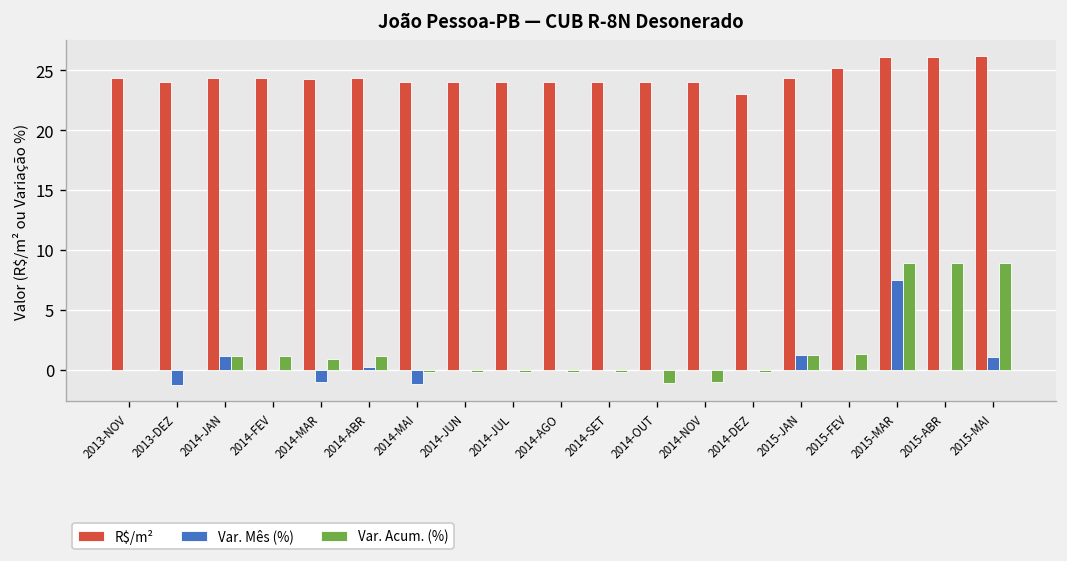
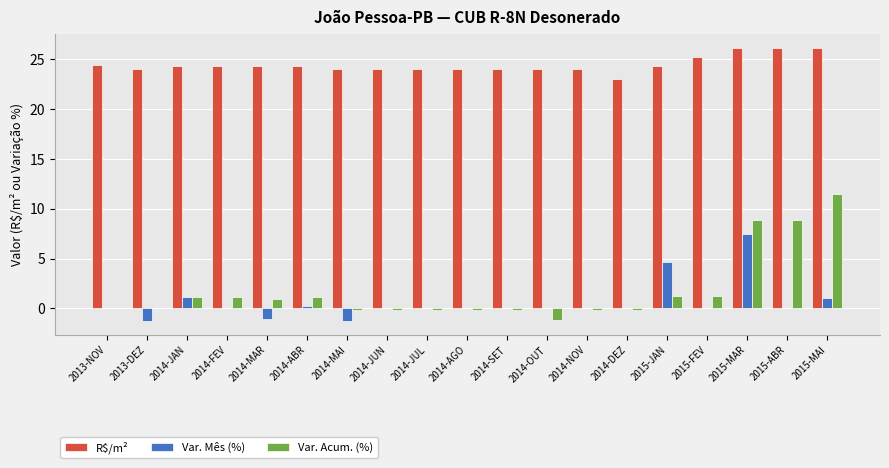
  {
    "R$/m²": {
      "2013-NOV": 24,
      "2013-DEZ": 24,
      "2014-JAN": 24,
      "2014-FEV": 24,
      "2014-MAR": 24,
      "2014-ABR": 24,
      "2014-MAI": 24,
      "2014-JUN": 24,
      "2014-JUL": 24,
      "2014-AGO": 24,
      "2014-SET": 24,
      "2014-OUT": 24,
      "2014-NOV": 24,
      "2014-DEZ": 23,
      "2015-JAN": 24,
      "2015-FEV": 25,
      "2015-MAR": 26,
      "2015-ABR": 26,
      "2015-MAI": 26
    },
    "Var. Mês (%)": {
      "2013-NOV": 0,
      "2013-DEZ": -1,
      "2014-JAN": 1,
      "2014-FEV": 0,
      "2014-MAR": -1,
      "2014-MAI": -1,
      "2014-JUN": 0,
      "2014-JUL": 0,
      "2014-AGO": 0,
      "2014-SET": 0,
      "2014-OUT": 0,
      "2014-NOV": 0,
      "2014-DEZ": 0,
-     "2015-JAN": 1,
+     "2015-JAN": 5,
      "2015-FEV": 0,
      "2015-MAR": 8,
      "2015-ABR": 0,
      "2015-MAI": 1
    },
    "Var. Acum. (%)": {
      "2013-NOV": 0,
      "2013-DEZ": 0,
      "2014-JAN": 1,
      "2014-FEV": 1,
      "2014-MAR": 1,
      "2014-ABR": 1,
      "2014-OUT": -1,
-     "2014-NOV": -1,
+     "2014-NOV": 0,
      "2015-JAN": 1,
      "2015-FEV": 1,
      "2015-MAR": 9,
      "2015-ABR": 9,
-     "2015-MAI": 9
+     "2015-MAI": 11
    }
  }
